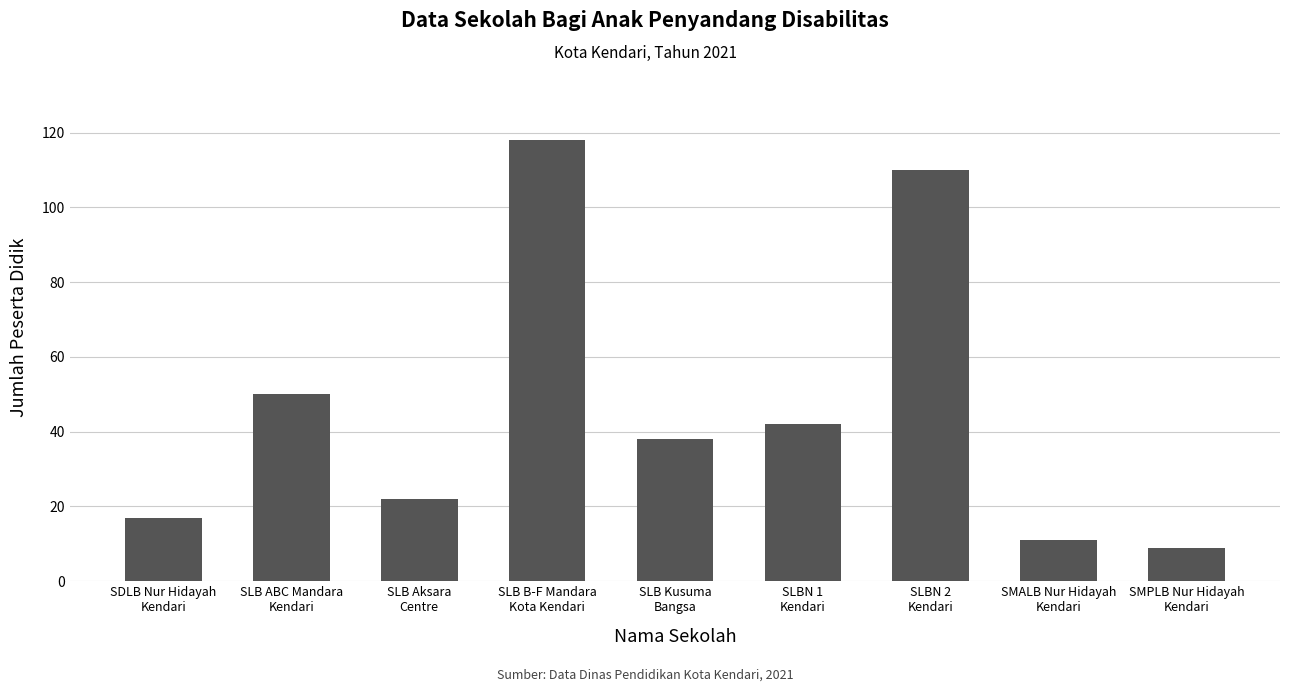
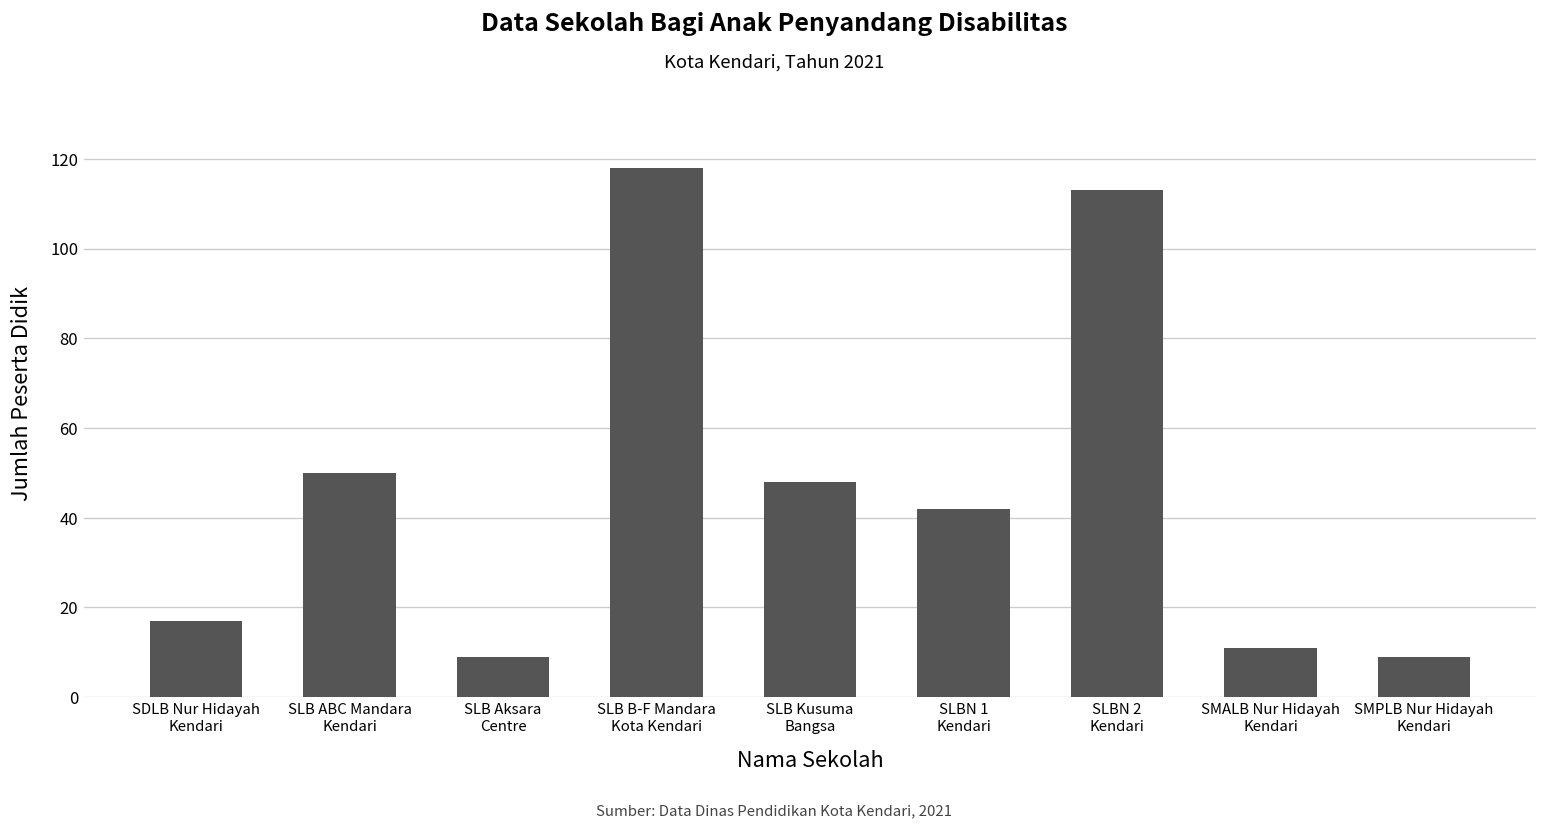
  {
    "SDLB Nur Hidayah Kendari": 17,
    "SLB ABC Mandara Kendari": 50,
-   "SLB Aksara Centre": 22,
+   "SLB Aksara Centre": 9,
    "SLB B-F Mandara Kota Kendari": 118,
-   "SLB Kusuma Bangsa": 38,
+   "SLB Kusuma Bangsa": 48,
    "SLBN 1 Kendari": 42,
-   "SLBN 2 Kendari": 110,
+   "SLBN 2 Kendari": 113,
    "SMALB Nur Hidayah Kendari": 11,
    "SMPLB Nur Hidayah Kendari": 9
  }
